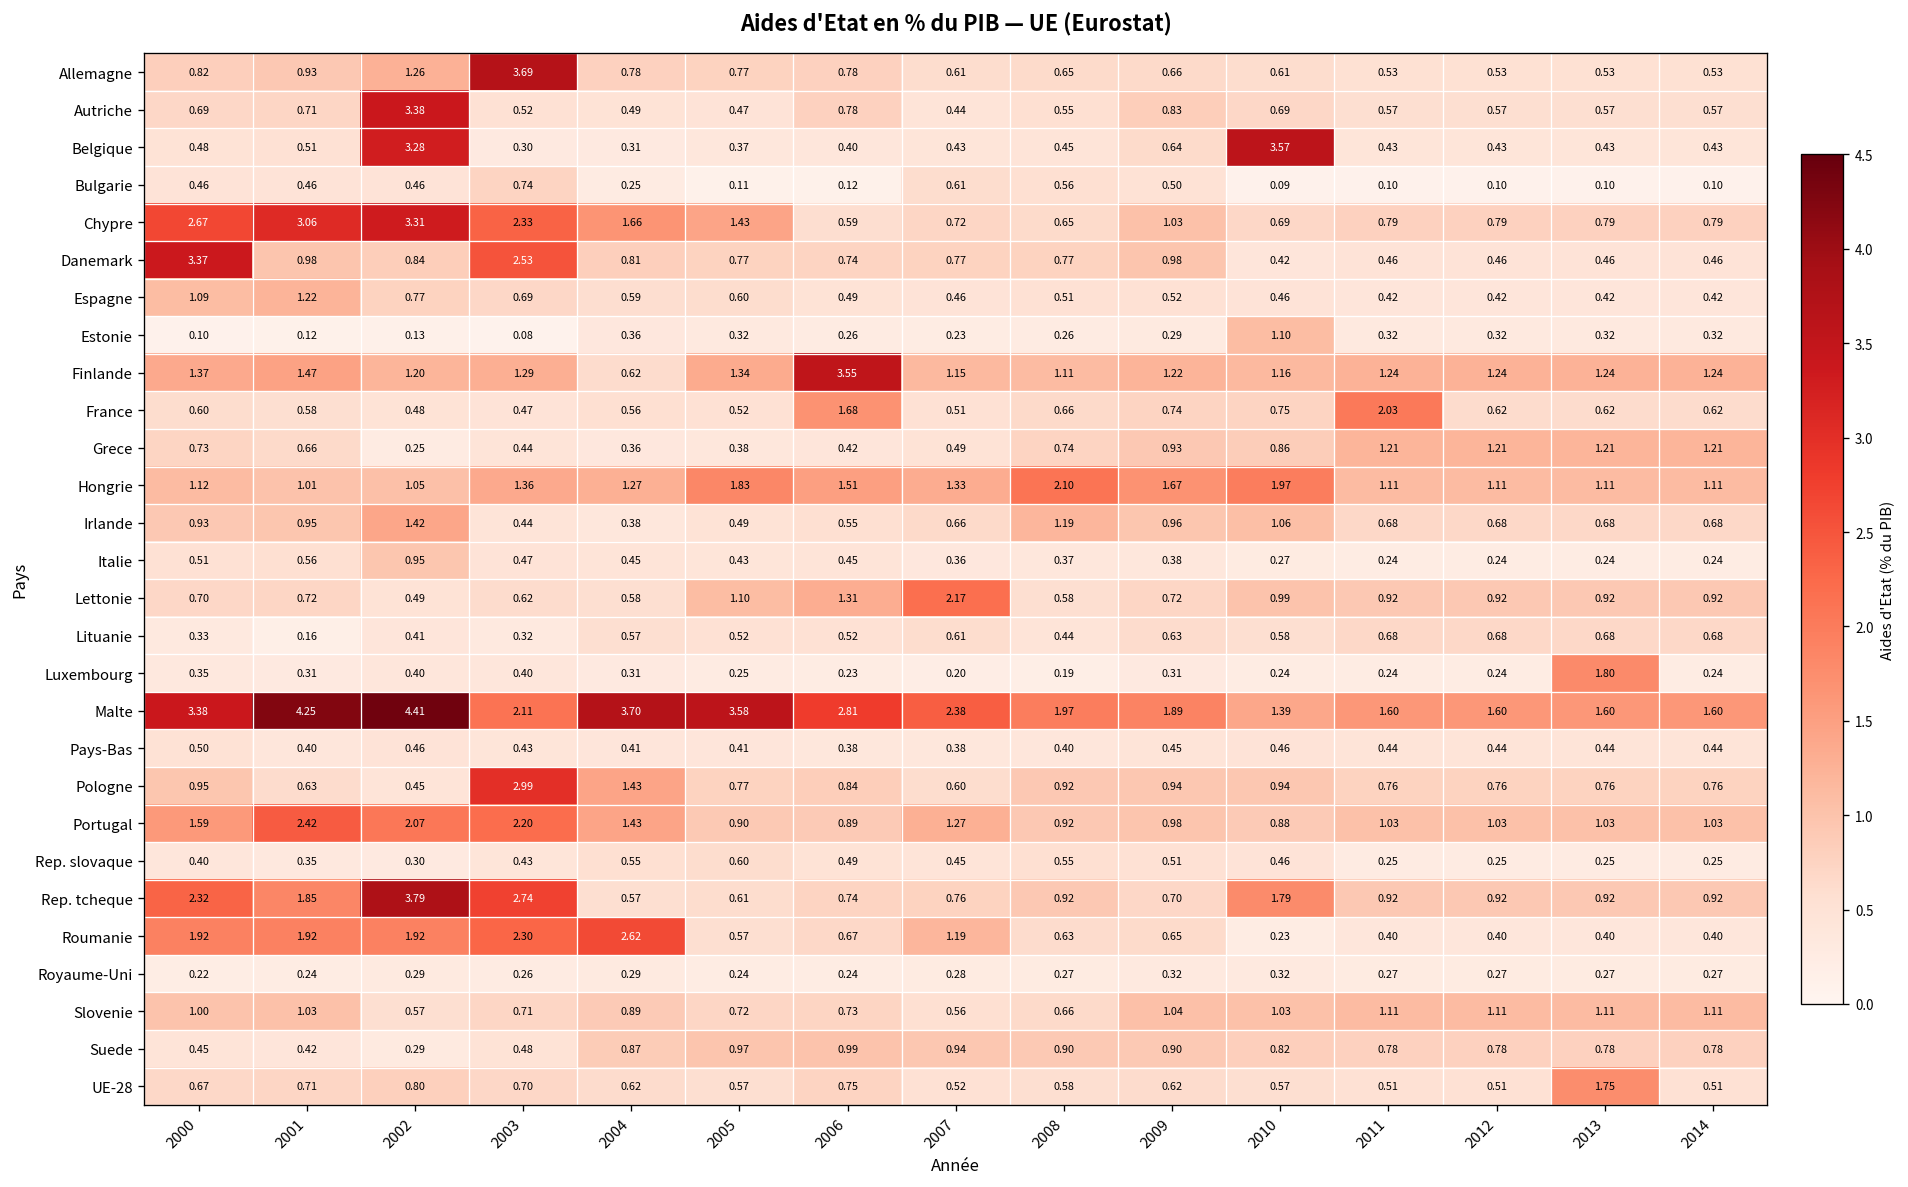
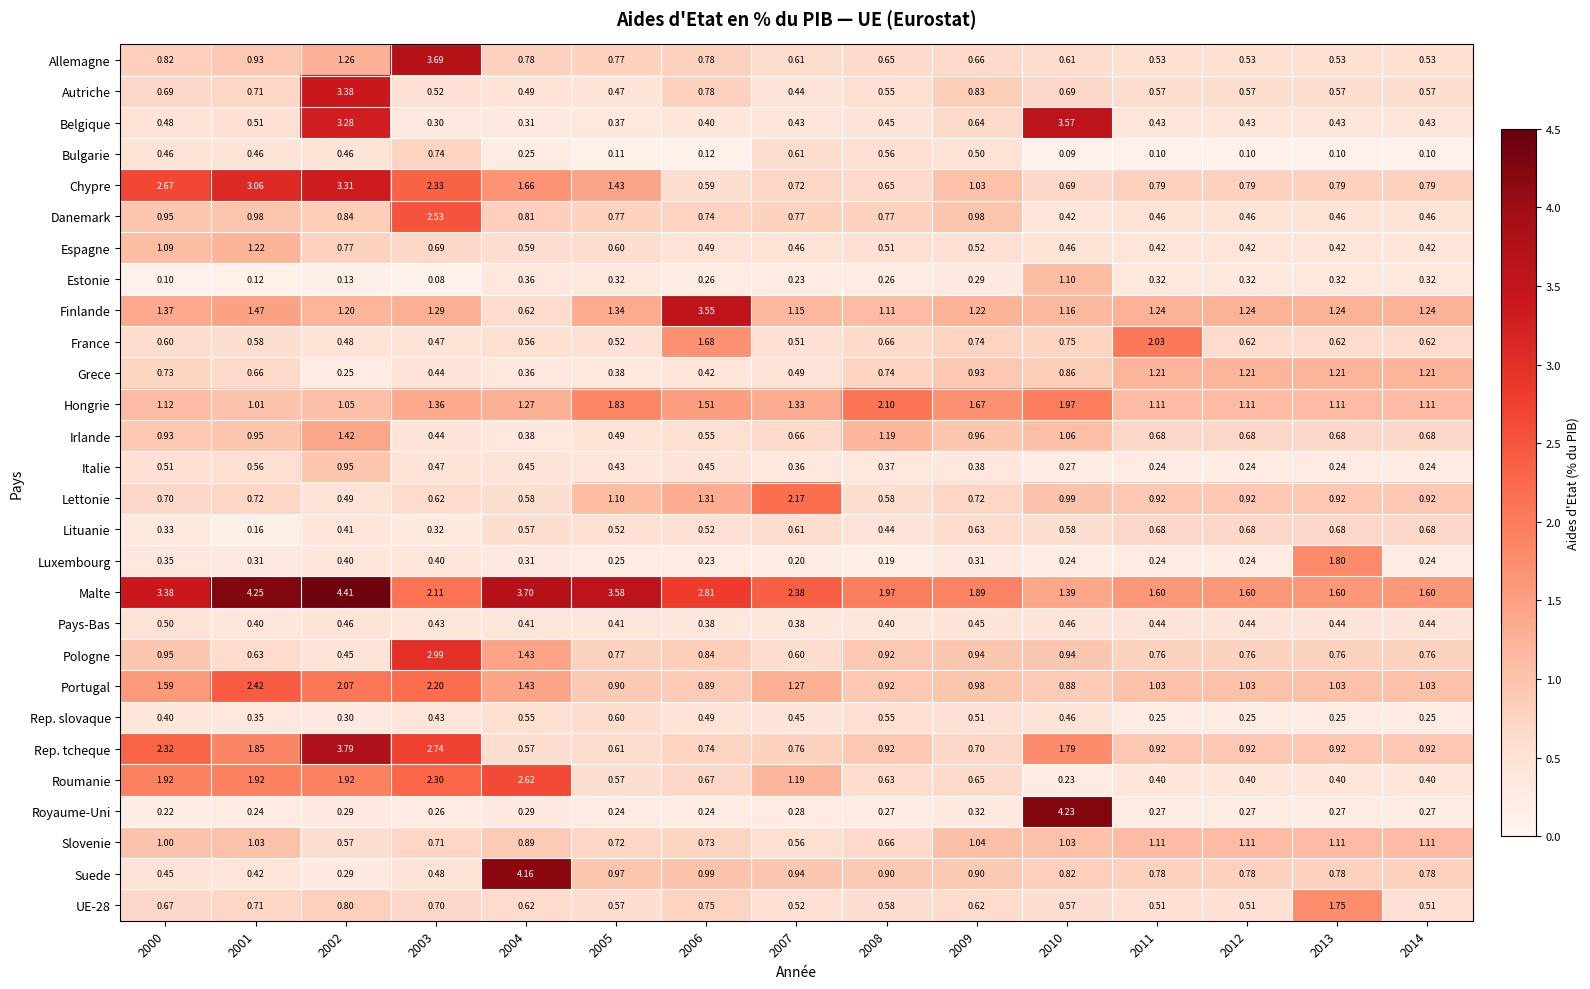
  {
    "Danemark": {
-     "2000": 3.37,
+     "2000": 0.95,
      "2001": 0.98,
      "2002": 0.84,
      "2003": 2.53,
      "2004": 0.81,
      "2005": 0.77,
      "2006": 0.74,
      "2007": 0.77,
      "2008": 0.77,
      "2009": 0.98,
      "2010": 0.42,
      "2011": 0.46,
      "2012": 0.46,
      "2013": 0.46,
      "2014": 0.46
    },
    "Royaume-Uni": {
      "2000": 0.22,
      "2001": 0.24,
      "2002": 0.29,
      "2003": 0.26,
      "2004": 0.29,
      "2005": 0.24,
      "2006": 0.24,
      "2007": 0.28,
      "2008": 0.27,
      "2009": 0.32,
-     "2010": 0.32,
+     "2010": 4.23,
      "2011": 0.27,
      "2012": 0.27,
      "2013": 0.27,
      "2014": 0.27
    },
    "Suede": {
      "2000": 0.45,
      "2001": 0.42,
      "2002": 0.29,
      "2003": 0.48,
-     "2004": 0.87,
+     "2004": 4.16,
      "2005": 0.97,
      "2006": 0.99,
      "2007": 0.94,
      "2008": 0.90,
      "2009": 0.90,
      "2010": 0.82,
      "2011": 0.78,
      "2012": 0.78,
      "2013": 0.78,
      "2014": 0.78
    }
  }
